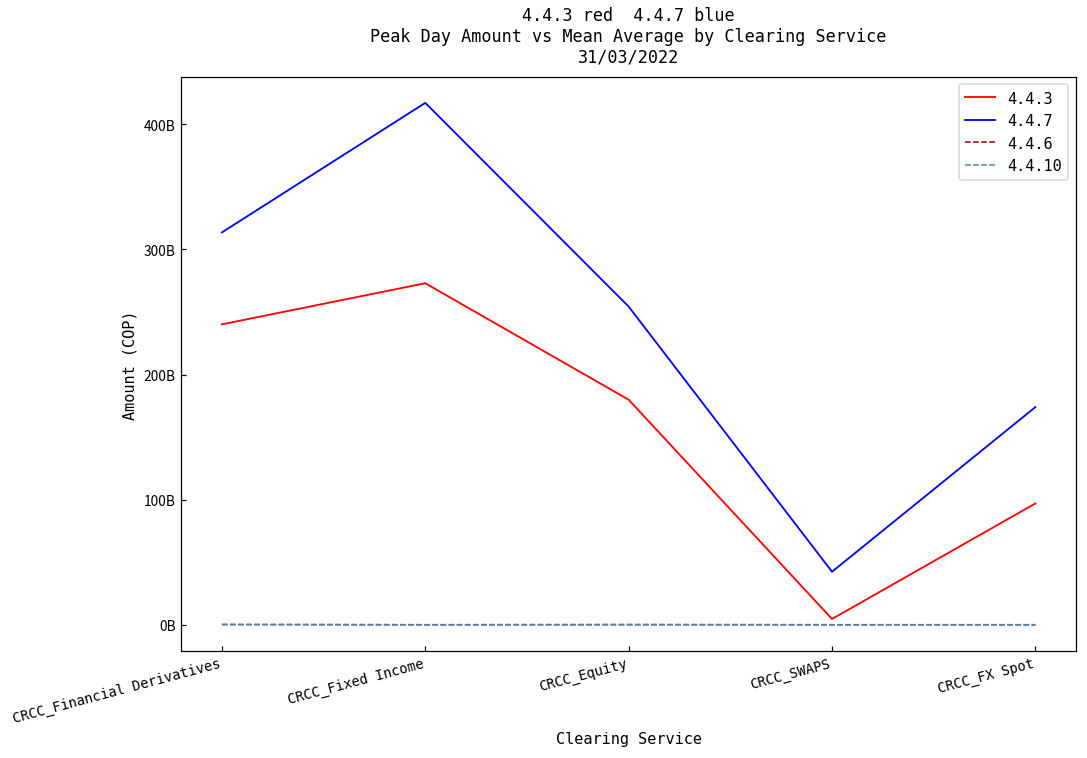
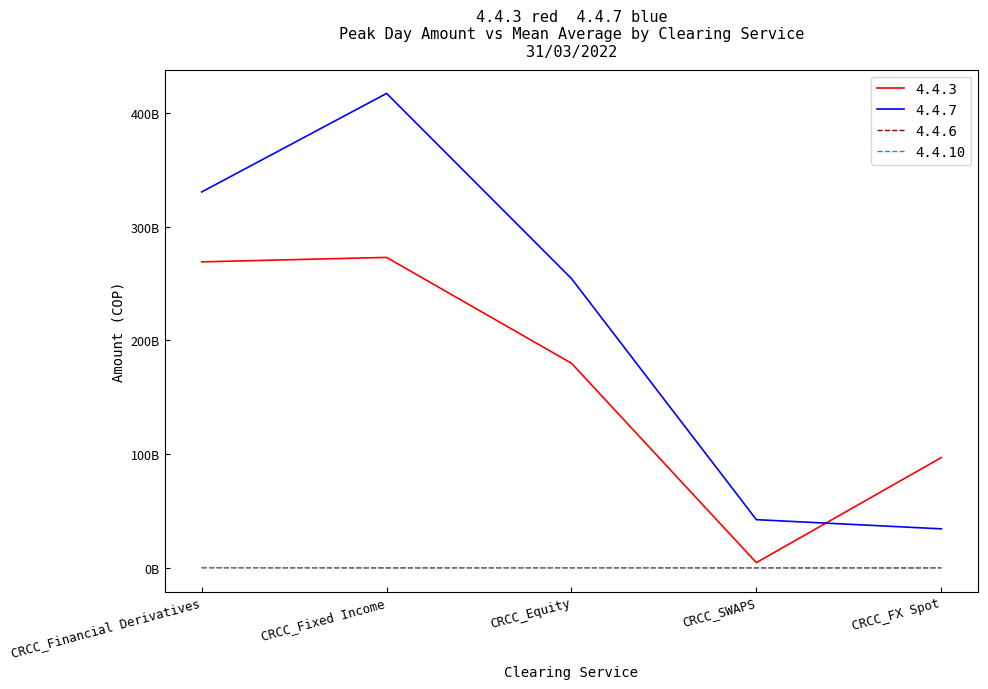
  {
    "4.4.3": {
-     "CRCC_Financial Derivatives": 240000000000,
+     "CRCC_Financial Derivatives": 269000000000,
      "CRCC_Fixed Income": 273000000000,
      "CRCC_Equity": 180000000000,
      "CRCC_SWAPS": 5000000000,
      "CRCC_FX Spot": 97000000000
    },
    "4.4.7": {
-     "CRCC_Financial Derivatives": 314000000000,
+     "CRCC_Financial Derivatives": 331000000000,
      "CRCC_Fixed Income": 417000000000,
      "CRCC_Equity": 254000000000,
      "CRCC_SWAPS": 42000000000,
-     "CRCC_FX Spot": 174000000000
+     "CRCC_FX Spot": 34000000000
    },
    "4.4.10": {
      "CRCC_Financial Derivatives": 0,
      "CRCC_Fixed Income": 0,
      "CRCC_Equity": 0,
      "CRCC_SWAPS": 0,
      "CRCC_FX Spot": 0
    }
  }
